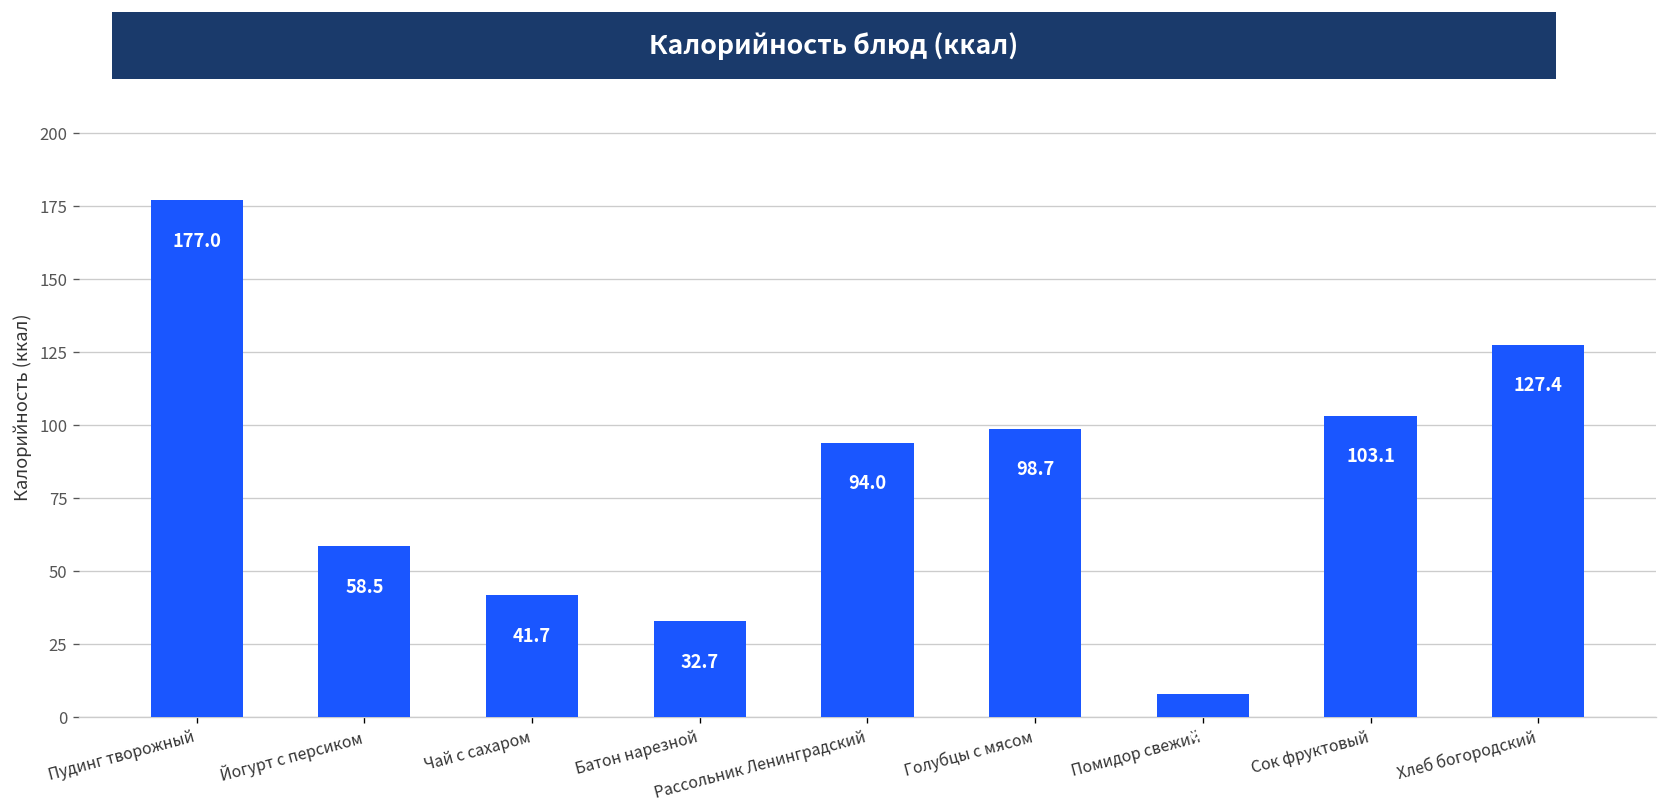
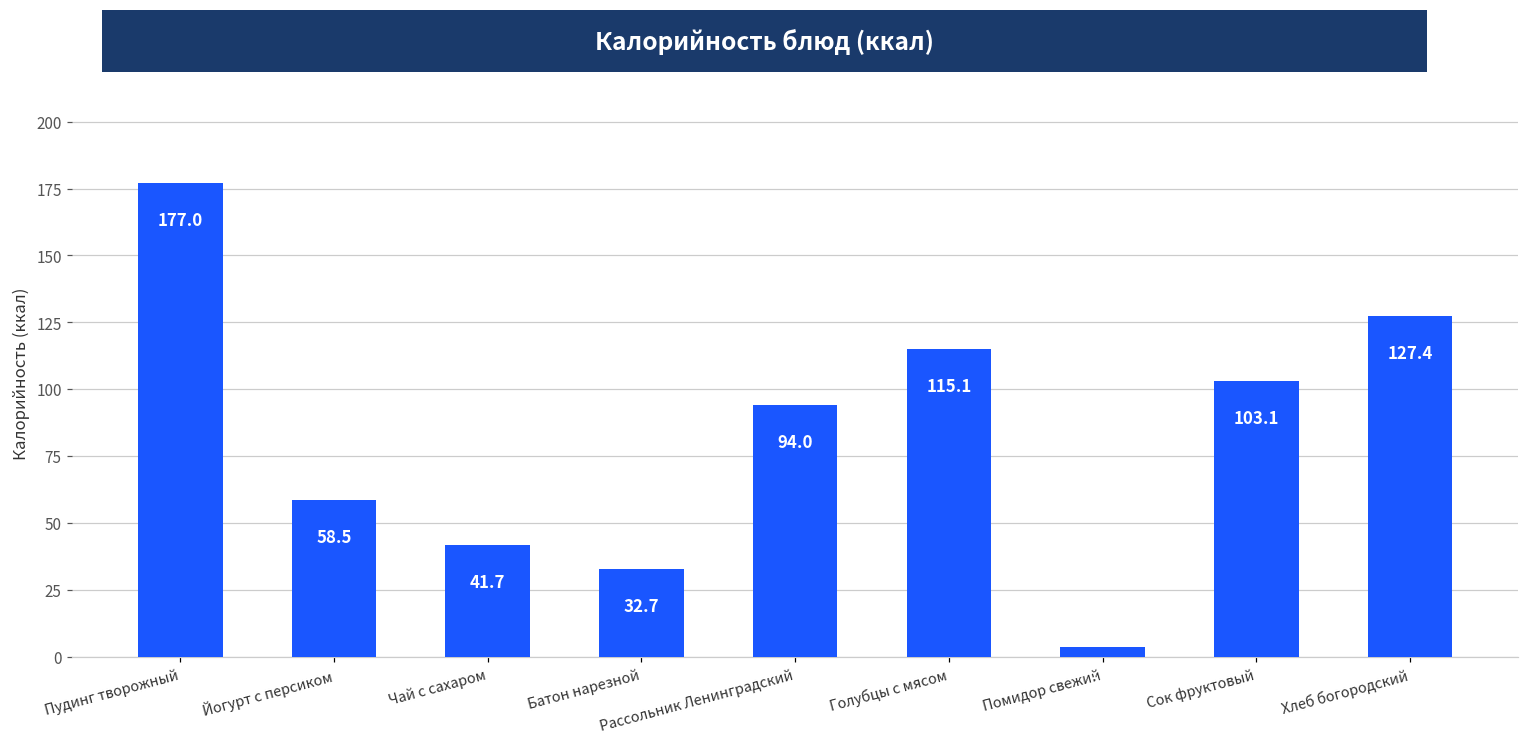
  {
    "Пудинг творожный": 177.0,
    "Йогурт с персиком": 58.5,
    "Чай с сахаром": 41.7,
    "Батон нарезной": 32.7,
    "Рассольник Ленинградский": 94.0,
-   "Голубцы с мясом": 98.7,
-   "Помидор свежий": 8,
+   "Голубцы с мясом": 115.1,
+   "Помидор свежий": 4,
    "Сок фруктовый": 103.1,
    "Хлеб богородский": 127.4
  }
